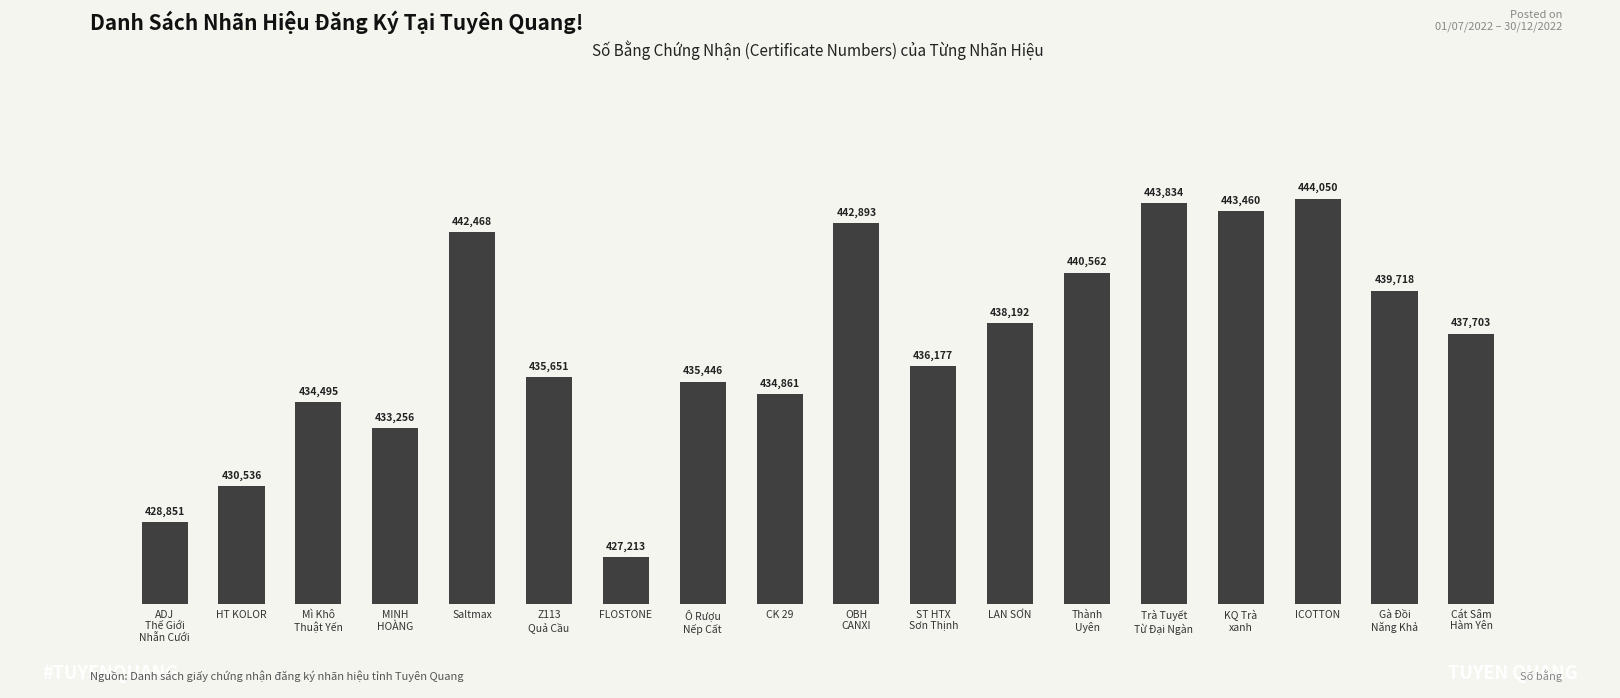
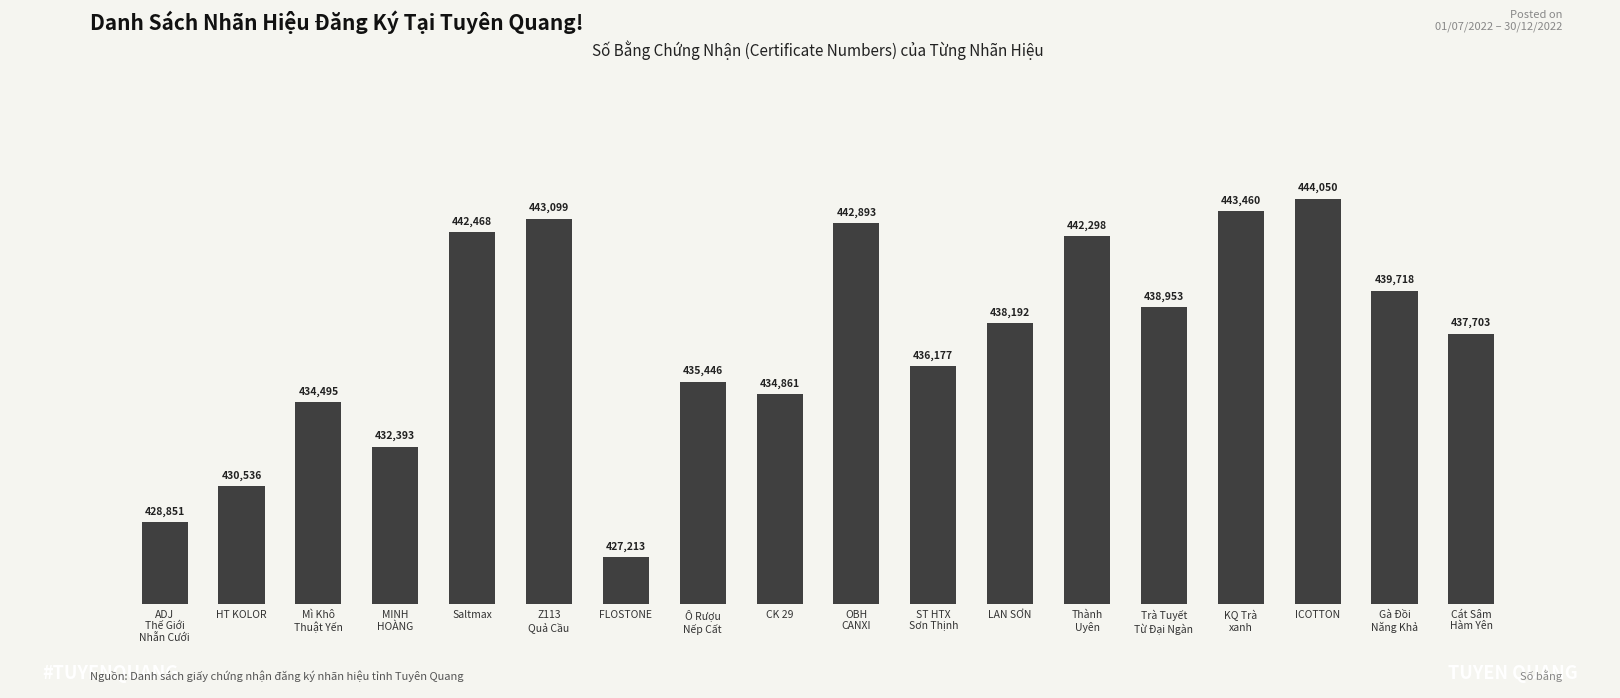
  {
    "ADJ Thế Giới Nhẫn Cưới": "428,851",
    "HT KOLOR": "430,536",
    "Mì Khô Thuật Yến": "434,495",
-   "MINH HOÀNG": "433,256",
+   "MINH HOÀNG": "432,393",
    "Saltmax": "442,468",
-   "Z113 Quả Cầu": "435,651",
+   "Z113 Quả Cầu": "443,099",
    "FLOSTONE": "427,213",
    "Ô Rượu Nếp Cất": "435,446",
    "CK 29": "434,861",
    "OBH CANXI": "442,893",
    "ST HTX Sơn Thịnh": "436,177",
    "LAN SƠN": "438,192",
-   "Thành Uyên": "440,562",
-   "Trà Tuyết Từ Đại Ngàn": "443,834",
+   "Thành Uyên": "442,298",
+   "Trà Tuyết Từ Đại Ngàn": "438,953",
    "KQ Trà xanh": "443,460",
    "ICOTTON": "444,050",
    "Gà Đồi Năng Khả": "439,718",
    "Cát Sâm Hàm Yên": "437,703"
  }
